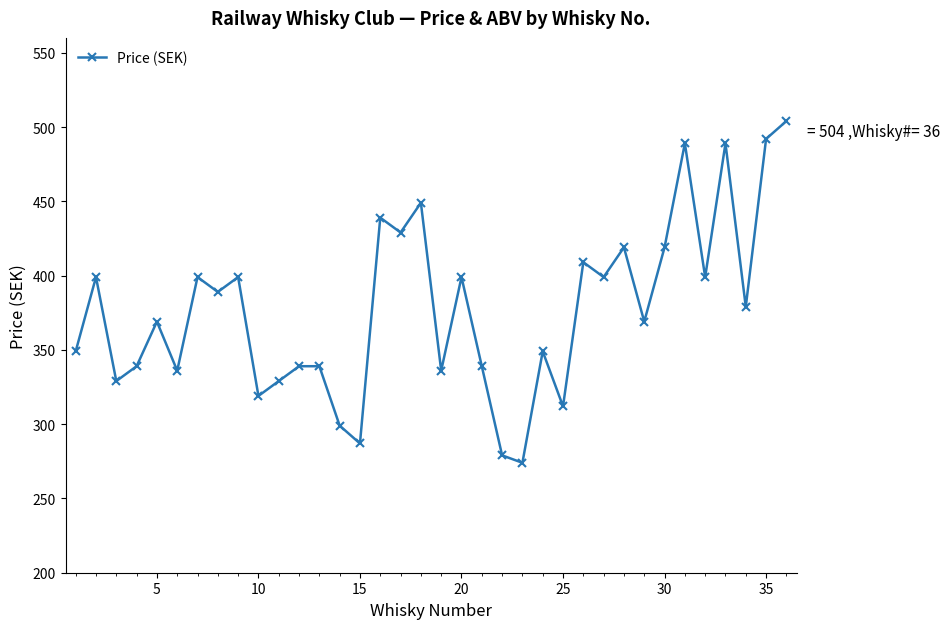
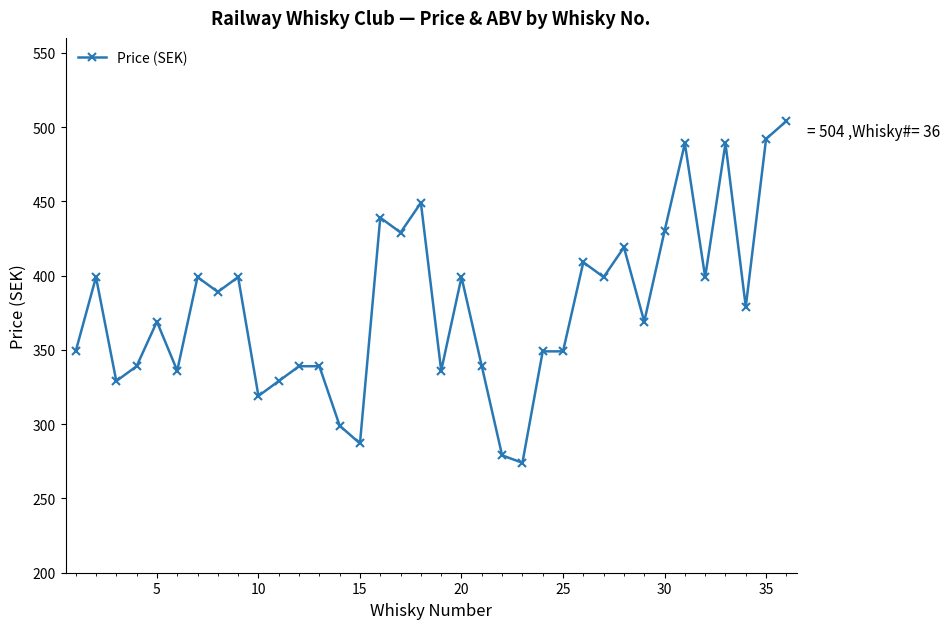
  {
    "5": 369,
    "10": 319,
    "15": 287,
    "20": 399,
-   "25": 312,
-   "30": 419,
+   "25": 349,
+   "30": 430,
    "35": 492
  }
